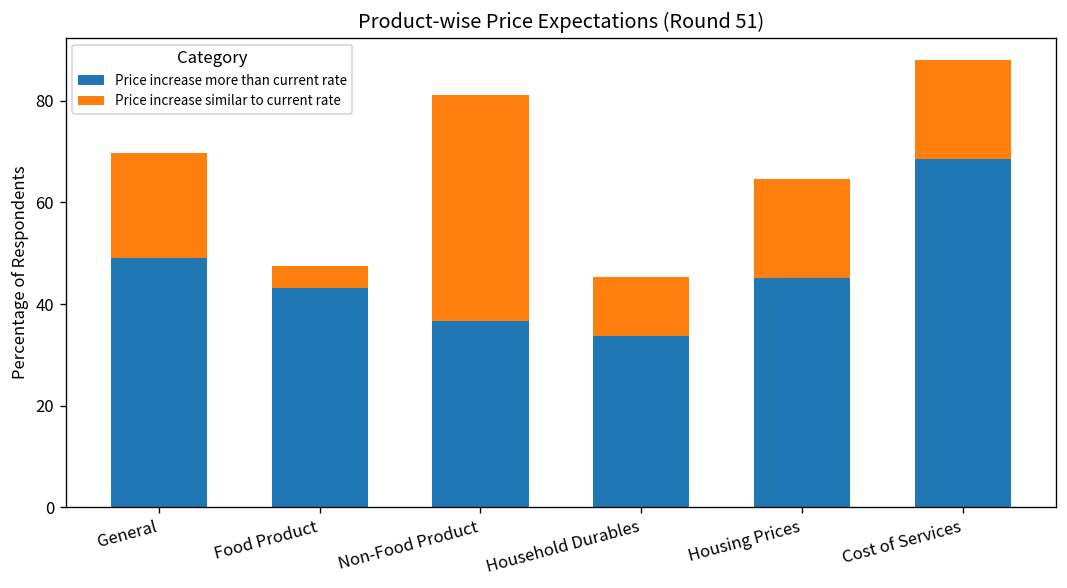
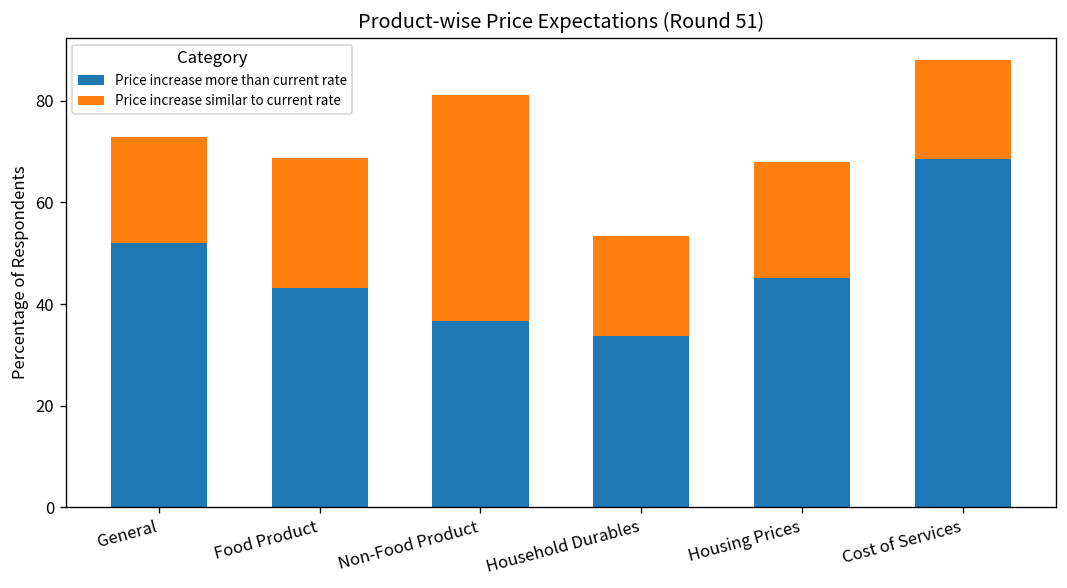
  {
    "Price increase more than current rate": {
-     "General": 49,
+     "General": 52,
      "Food Product": 43,
      "Non-Food Product": 37,
      "Household Durables": 34,
      "Housing Prices": 45,
      "Cost of Services": 69
    },
    "Price increase similar to current rate": {
      "General": 21,
-     "Food Product": 4,
+     "Food Product": 26,
      "Non-Food Product": 45,
-     "Household Durables": 12,
-     "Housing Prices": 19,
+     "Household Durables": 20,
+     "Housing Prices": 23,
      "Cost of Services": 19
    }
  }
